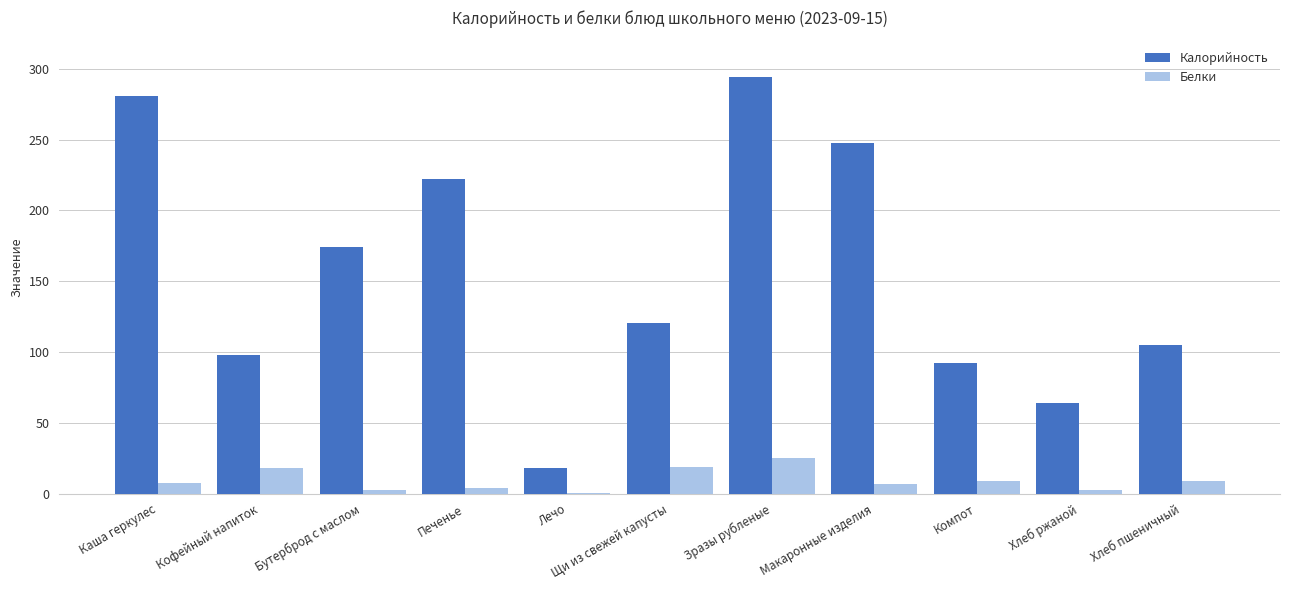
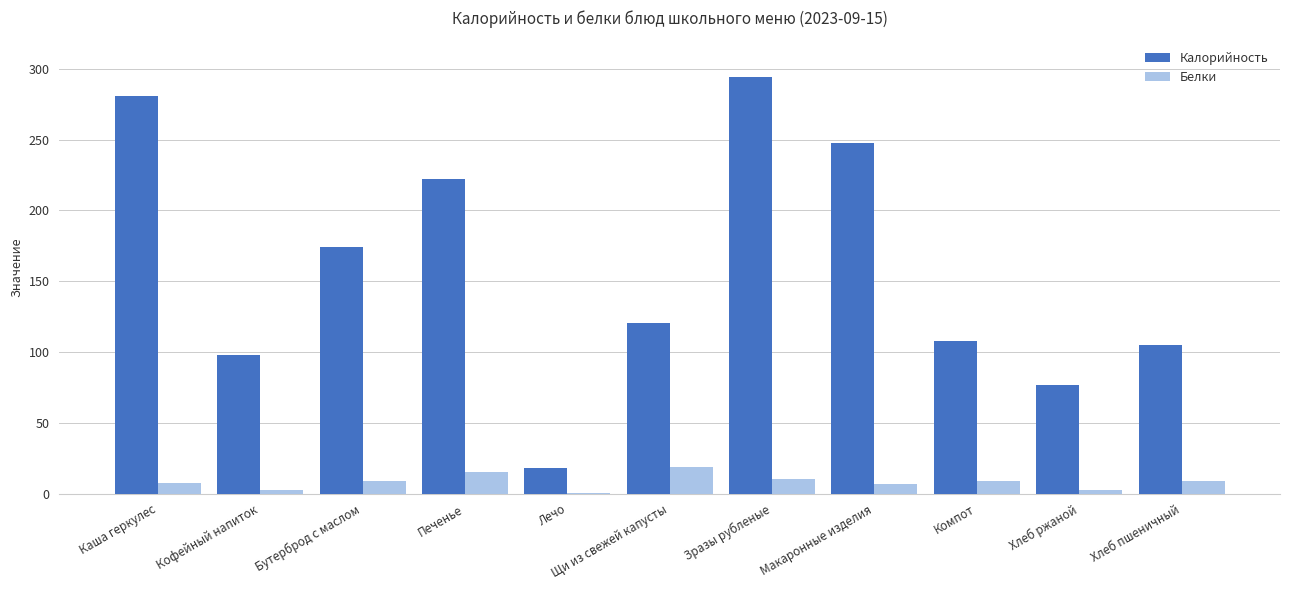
  {
    "Калорийность": {
      "Каша геркулес": 281,
      "Кофейный напиток": 98,
      "Бутерброд с маслом": 174,
      "Печенье": 222,
      "Лечо": 18,
      "Щи из свежей капусты": 120,
      "Зразы рубленые": 294,
      "Макаронные изделия": 247,
-     "Компот": 92,
-     "Хлеб ржаной": 64,
+     "Компот": 108,
+     "Хлеб ржаной": 77,
      "Хлеб пшеничный": 105
    },
    "Белки": {
      "Каша геркулес": 8,
-     "Кофейный напиток": 18,
-     "Бутерброд с маслом": 2,
-     "Печенье": 4,
+     "Кофейный напиток": 3,
+     "Бутерброд с маслом": 9,
+     "Печенье": 15,
      "Щи из свежей капусты": 19,
-     "Зразы рубленые": 25,
+     "Зразы рубленые": 10,
      "Макаронные изделия": 7,
      "Компот": 9,
      "Хлеб ржаной": 3,
      "Хлеб пшеничный": 9
    }
  }
